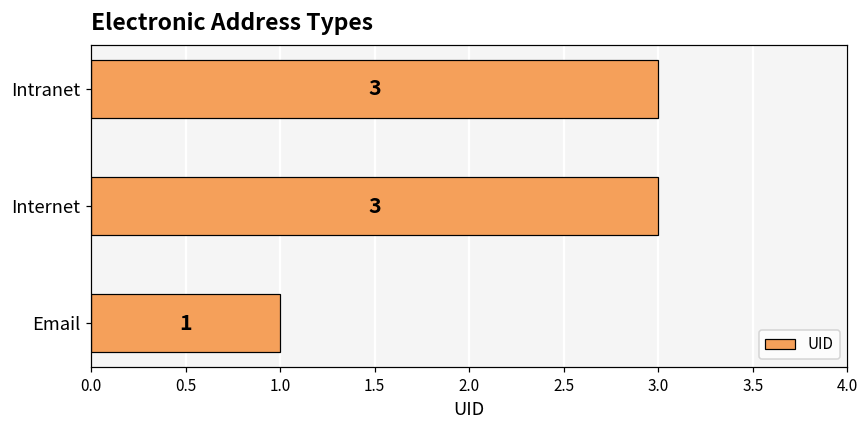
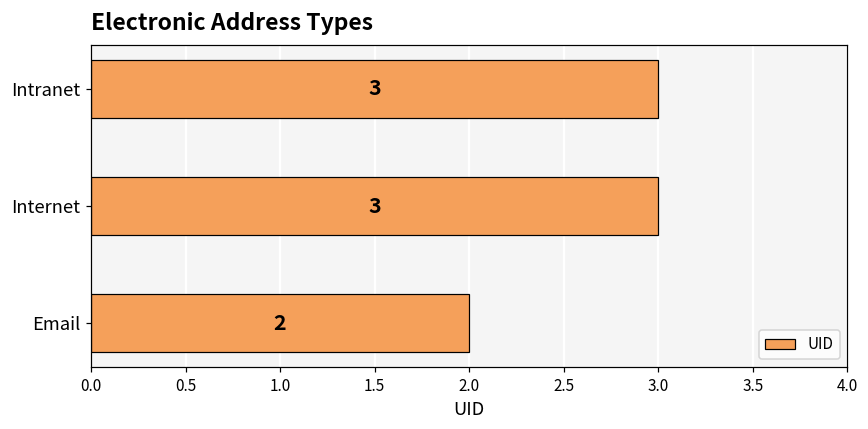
  {
    "Intranet": 3,
    "Internet": 3,
-   "Email": 1
+   "Email": 2
  }
